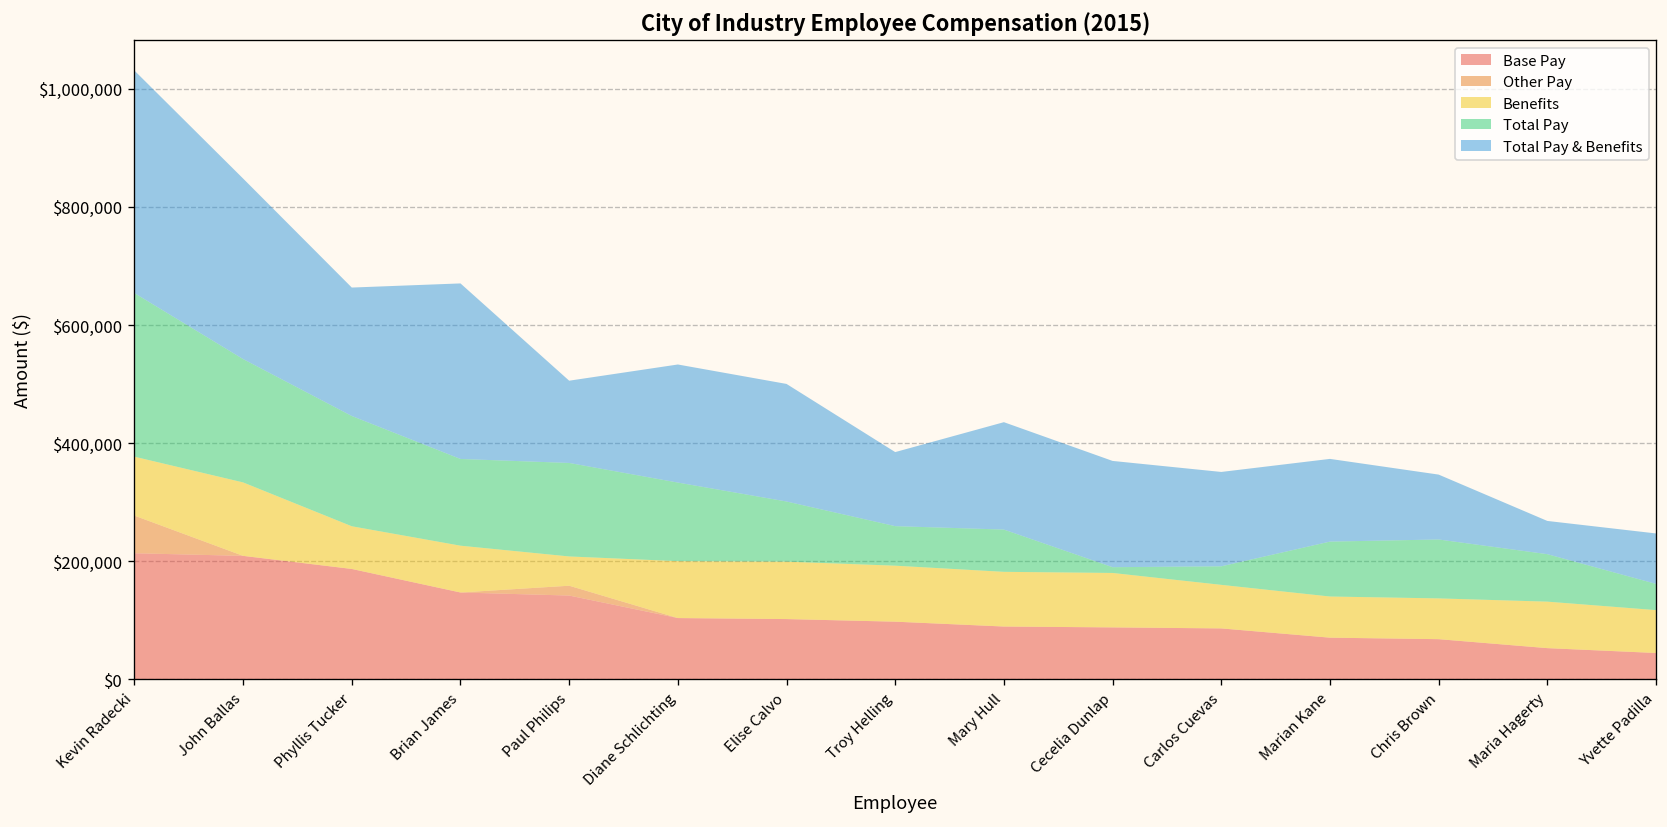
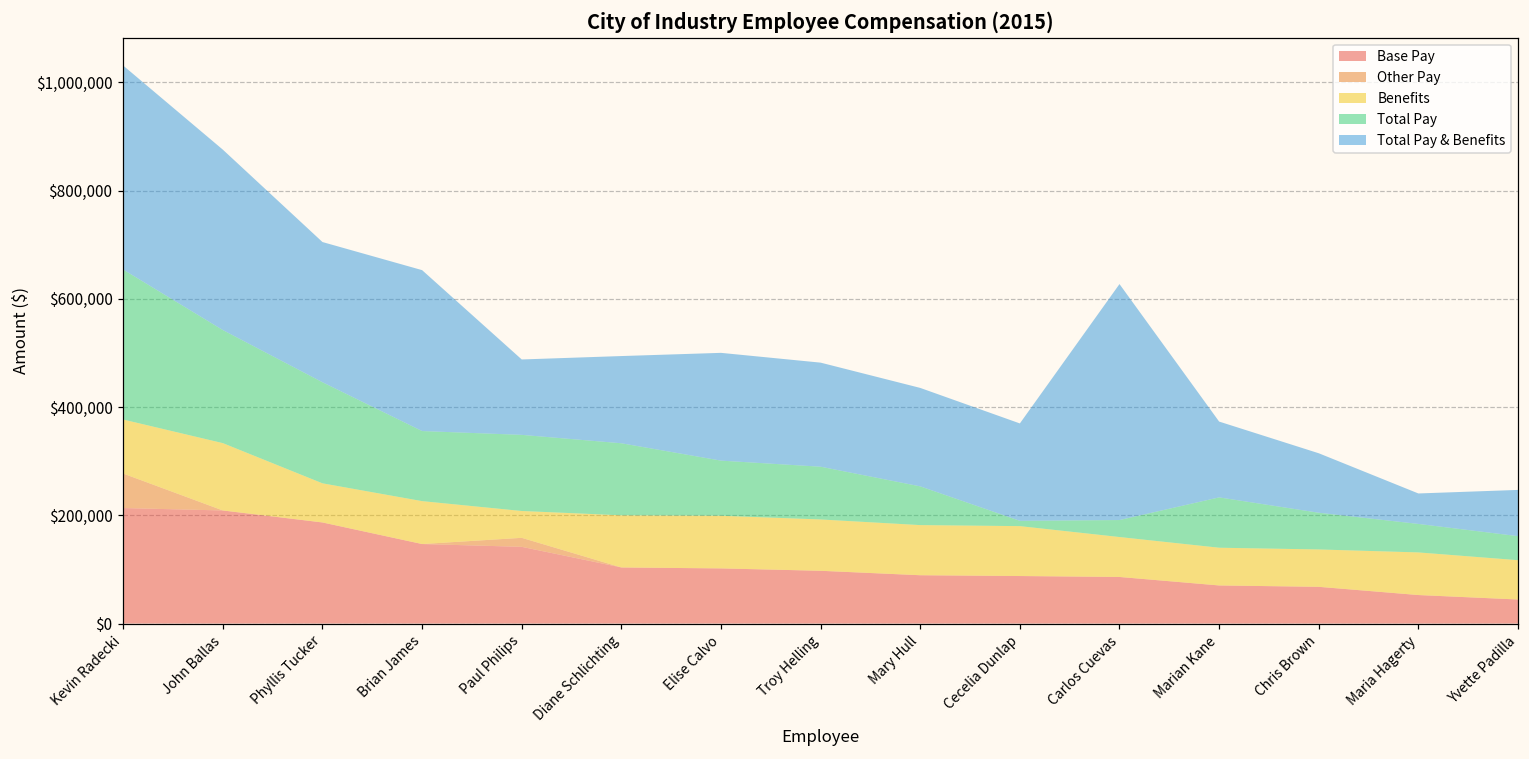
  {
    "Total Pay": {
      "Kevin Radecki": "$280,000",
      "John Ballas": "$210,000",
      "Phyllis Tucker": "$190,000",
-     "Brian James": "$150,000",
-     "Paul Philips": "$160,000",
+     "Brian James": "$130,000",
+     "Paul Philips": "$140,000",
      "Diane Schlichting": "$130,000",
      "Elise Calvo": "$100,000",
-     "Troy Helling": "$70,000",
+     "Troy Helling": "$100,000",
      "Mary Hull": "$70,000",
      "Cecelia Dunlap": "$10,000",
      "Carlos Cuevas": "$30,000",
      "Marian Kane": "$90,000",
-     "Chris Brown": "$100,000",
-     "Maria Hagerty": "$80,000",
+     "Chris Brown": "$70,000",
+     "Maria Hagerty": "$50,000",
      "Yvette Padilla": "$40,000"
    },
    "Total Pay & Benefits": {
      "Kevin Radecki": "$380,000",
-     "John Ballas": "$310,000",
-     "Phyllis Tucker": "$220,000",
+     "John Ballas": "$330,000",
+     "Phyllis Tucker": "$260,000",
      "Brian James": "$300,000",
      "Paul Philips": "$140,000",
-     "Diane Schlichting": "$200,000",
+     "Diane Schlichting": "$160,000",
      "Elise Calvo": "$200,000",
-     "Troy Helling": "$130,000",
+     "Troy Helling": "$190,000",
      "Mary Hull": "$180,000",
      "Cecelia Dunlap": "$180,000",
-     "Carlos Cuevas": "$160,000",
+     "Carlos Cuevas": "$440,000",
      "Marian Kane": "$140,000",
      "Chris Brown": "$110,000",
      "Maria Hagerty": "$60,000",
      "Yvette Padilla": "$90,000"
    }
  }
